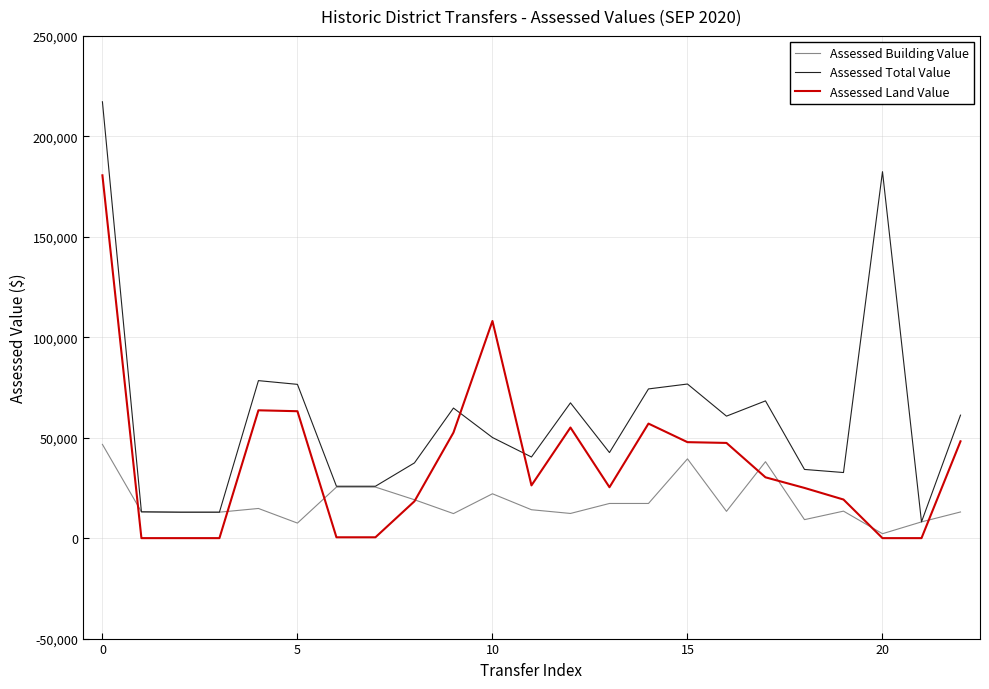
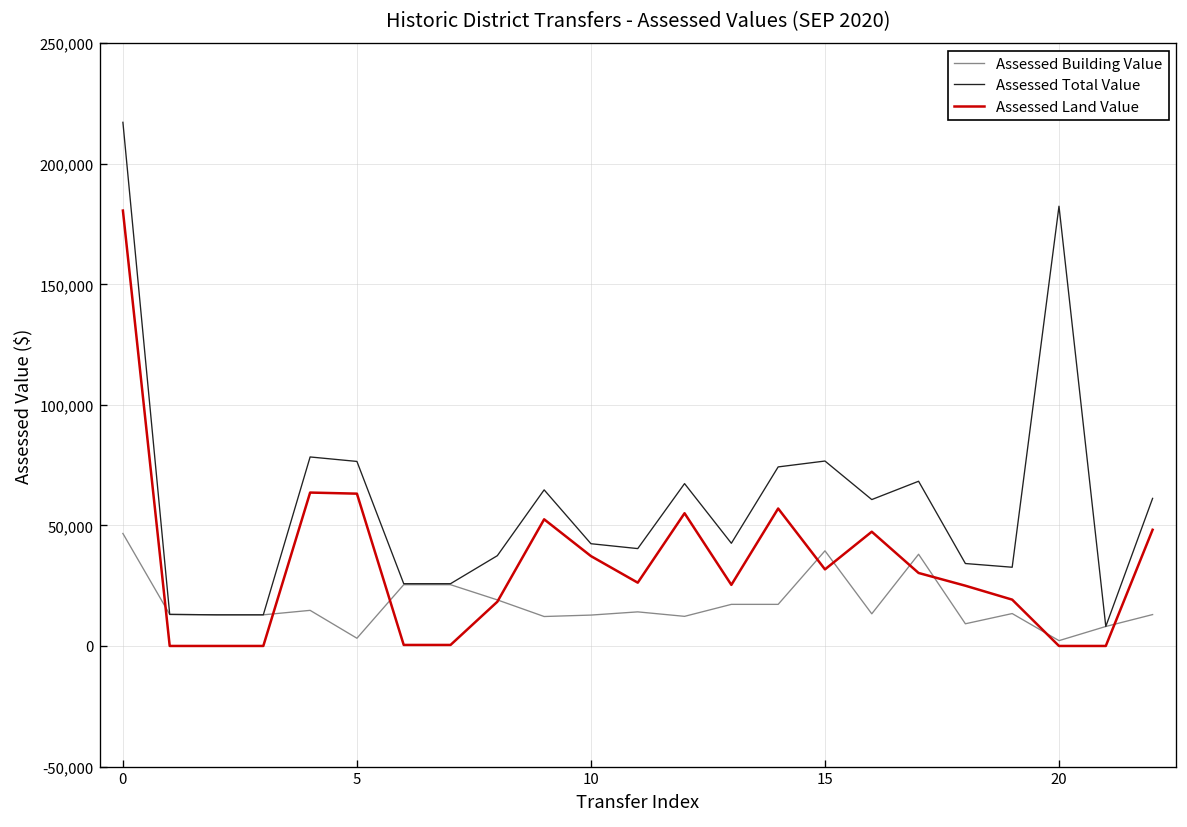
  {
    "Assessed Building Value": {
      "0": "47,000",
-     "5": "7,000",
-     "10": "22,000",
+     "5": "3,000",
+     "10": "13,000",
      "15": "39,000",
      "20": "2,000"
    },
    "Assessed Total Value": {
      "0": "217,000",
      "5": "77,000",
-     "10": "50,000",
+     "10": "42,000",
      "15": "77,000",
      "20": "182,000"
    },
    "Assessed Land Value": {
      "0": "181,000",
      "5": "63,000",
-     "10": "108,000",
-     "15": "48,000",
+     "10": "37,000",
+     "15": "32,000",
      "20": "0"
    }
  }
